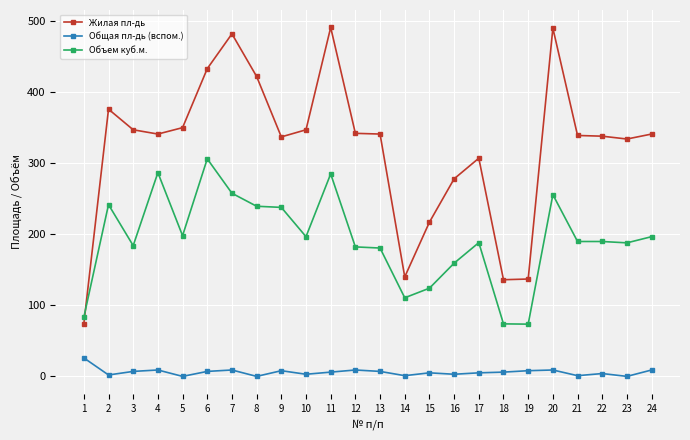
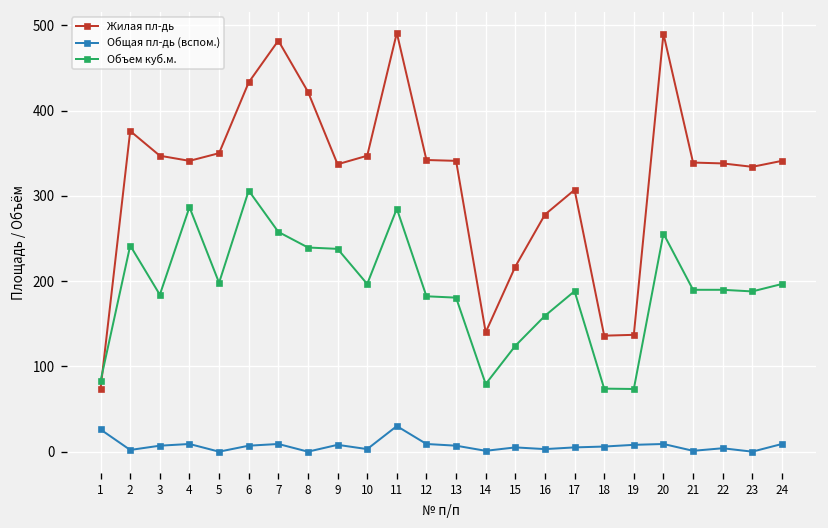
  {
    "Жилая пл-дь": {
      "1": 70,
      "2": 380,
      "3": 350,
      "4": 340,
      "5": 350,
      "6": 430,
      "7": 480,
      "8": 420,
      "9": 340,
      "10": 350,
      "11": 490,
      "12": 340,
      "13": 340,
      "14": 140,
      "15": 220,
      "16": 280,
      "17": 310,
      "18": 140,
      "19": 140,
      "20": 490,
      "21": 340,
      "22": 340,
      "23": 330,
      "24": 340
    },
    "Общая пл-дь (вспом.)": {
      "1": 30,
      "2": 0,
      "3": 10,
      "4": 10,
      "5": 0,
      "6": 10,
      "7": 10,
      "8": 0,
      "9": 10,
      "10": 0,
-     "11": 10,
+     "11": 30,
      "12": 10,
      "13": 10,
      "14": 0,
      "15": 10,
      "16": 0,
      "17": 10,
      "18": 10,
      "19": 10,
      "20": 10,
      "21": 0,
      "22": 0,
      "23": 0,
      "24": 10
    },
    "Объем куб.м.": {
      "1": 80,
      "2": 240,
      "3": 180,
      "4": 290,
      "5": 200,
      "6": 310,
      "7": 260,
      "8": 240,
      "9": 240,
      "10": 200,
      "11": 280,
      "12": 180,
      "13": 180,
-     "14": 110,
+     "14": 80,
      "15": 120,
      "16": 160,
      "17": 190,
      "18": 70,
      "19": 70,
      "20": 260,
      "21": 190,
      "22": 190,
      "23": 190,
      "24": 200
    }
  }
